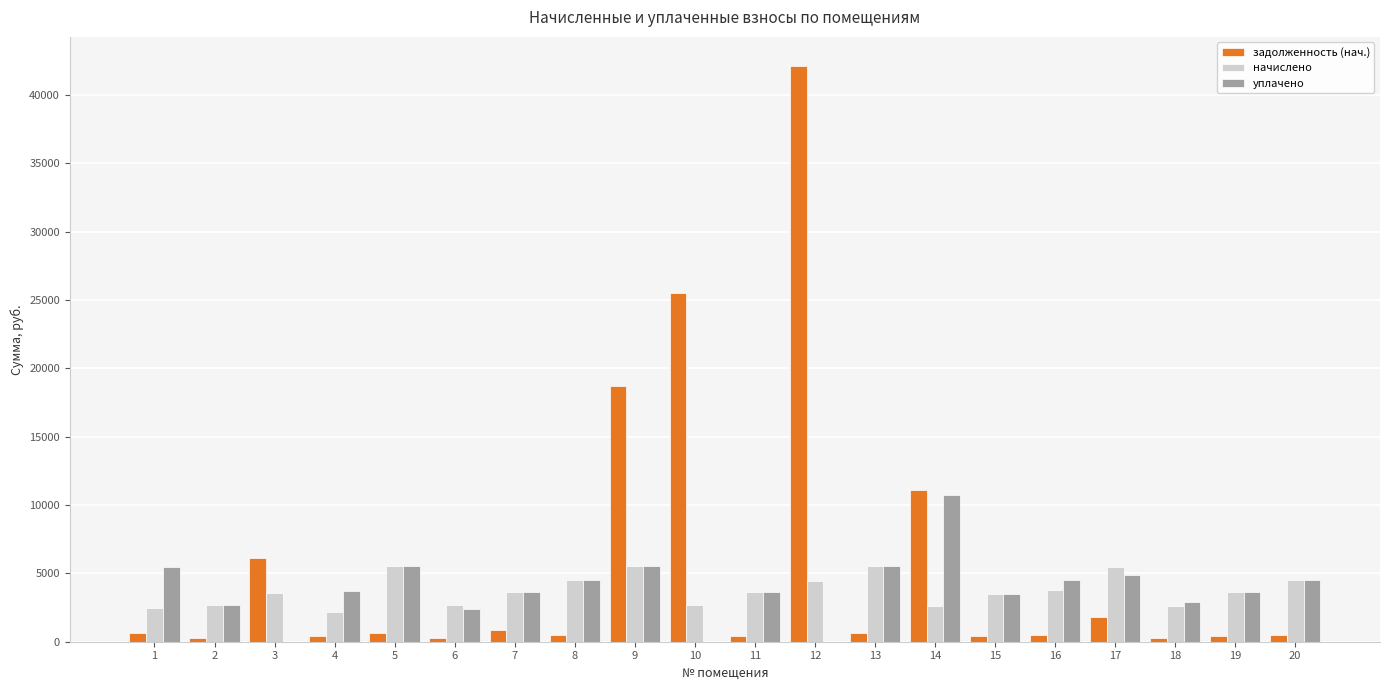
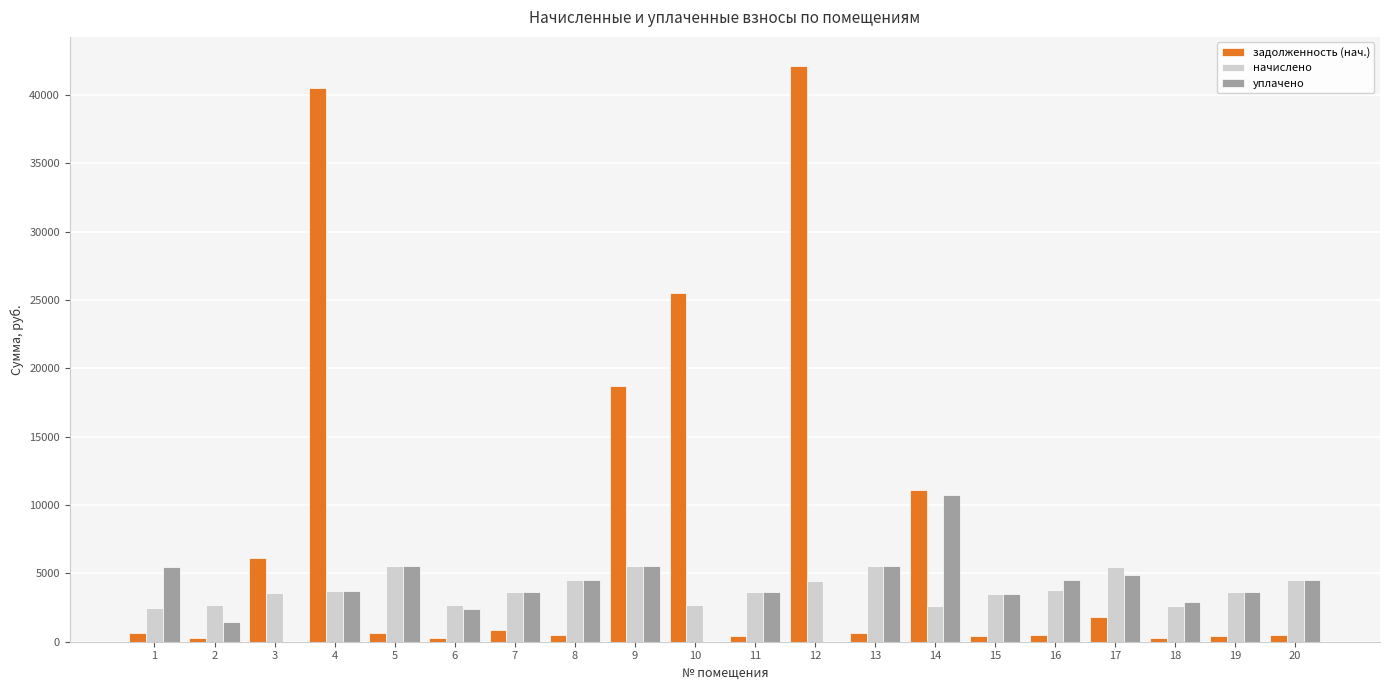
  {
    "задолженность (нач.)": {
      "1": 600,
      "2": 300,
      "3": 6100,
-     "4": 400,
+     "4": 40500,
      "5": 600,
      "6": 300,
      "7": 900,
      "8": 500,
      "9": 18700,
      "10": 25500,
      "11": 400,
      "12": 42200,
      "13": 600,
      "14": 11100,
      "15": 400,
      "16": 500,
      "17": 1800,
      "18": 300,
      "19": 400,
      "20": 500
    },
    "начислено": {
      "1": 2500,
      "2": 2700,
      "3": 3600,
-     "4": 2200,
+     "4": 3700,
      "5": 5500,
      "6": 2700,
      "7": 3600,
      "8": 4500,
      "9": 5600,
      "10": 2700,
      "11": 3600,
      "12": 4500,
      "13": 5500,
      "14": 2600,
      "15": 3500,
      "16": 3800,
      "17": 5500,
      "18": 2600,
      "19": 3600,
      "20": 4500
    },
    "уплачено": {
      "1": 5500,
-     "2": 2700,
+     "2": 1500,
      "3": 0,
      "4": 3700,
      "5": 5500,
      "6": 2400,
      "7": 3700,
      "8": 4500,
      "9": 5600,
      "10": 0,
      "11": 3600,
      "12": 0,
      "13": 5500,
      "14": 10700,
      "15": 3500,
      "16": 4500,
      "17": 4800,
      "18": 2900,
      "19": 3600,
      "20": 4500
    }
  }
